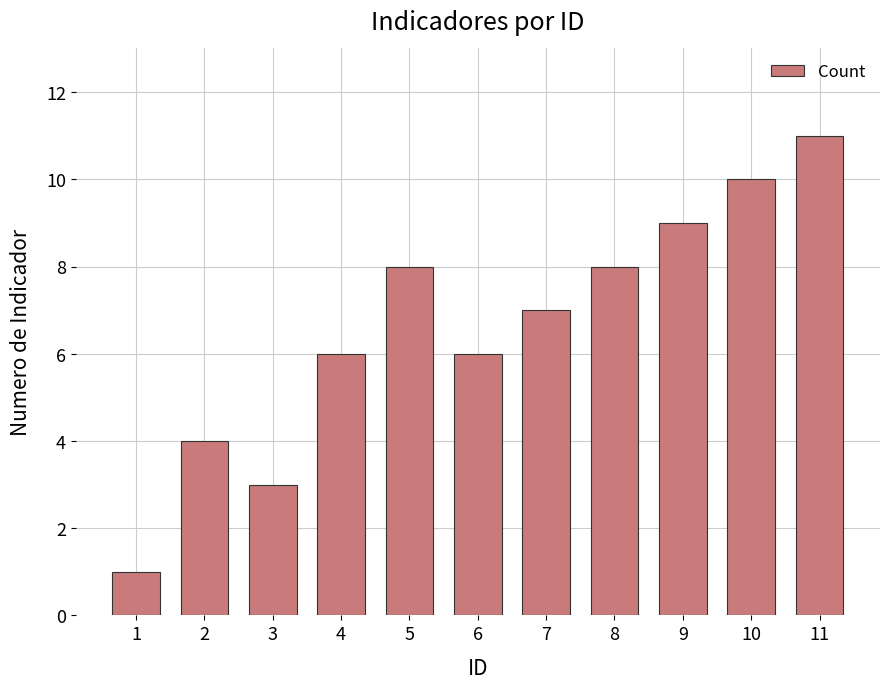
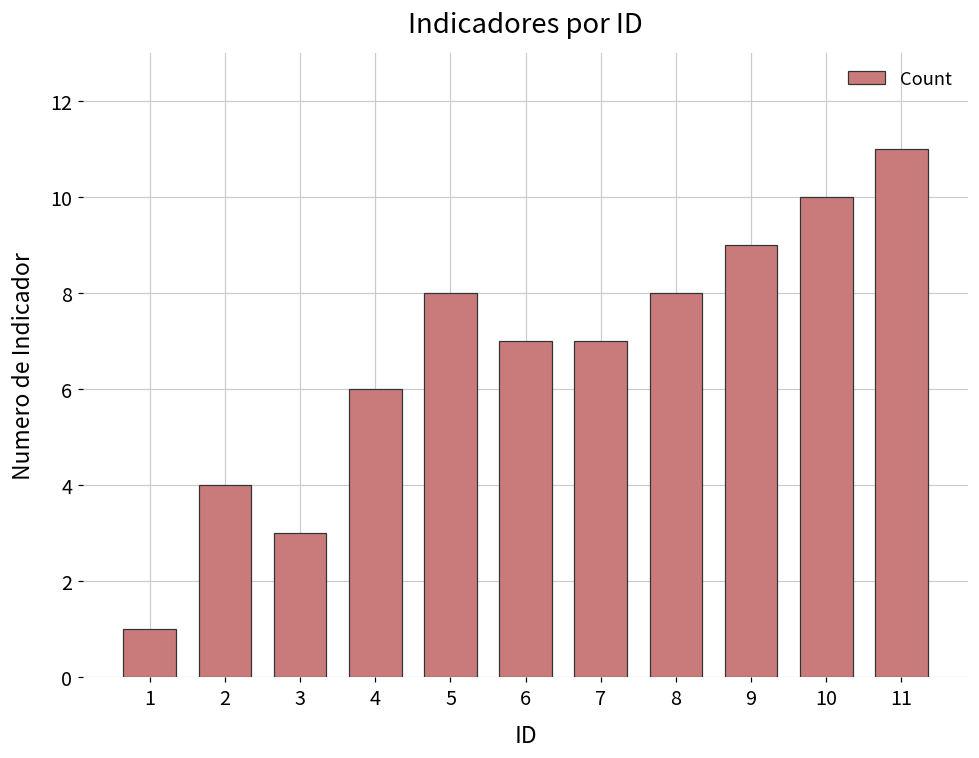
  {
    "1": 1,
    "2": 4,
    "3": 3,
    "4": 6,
    "5": 8,
-   "6": 6,
+   "6": 7,
    "7": 7,
    "8": 8,
    "9": 9,
    "10": 10,
    "11": 11
  }
